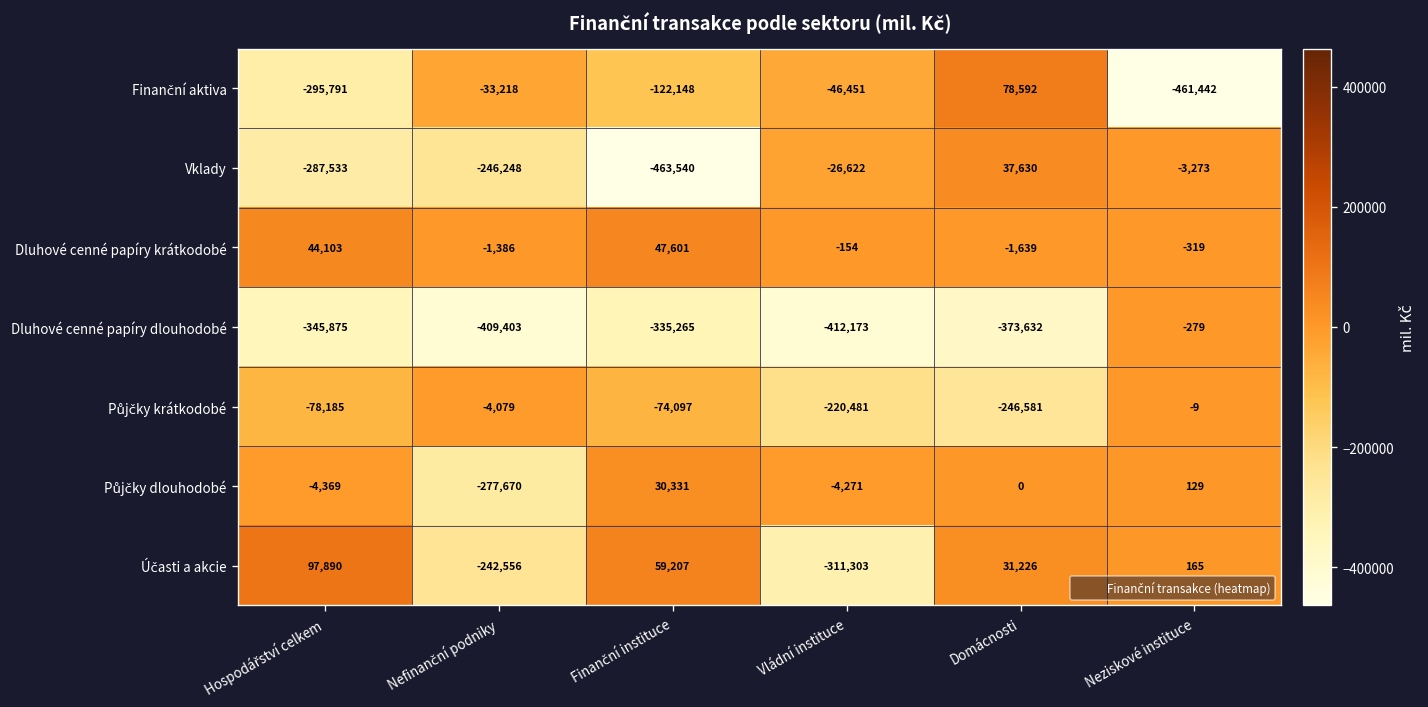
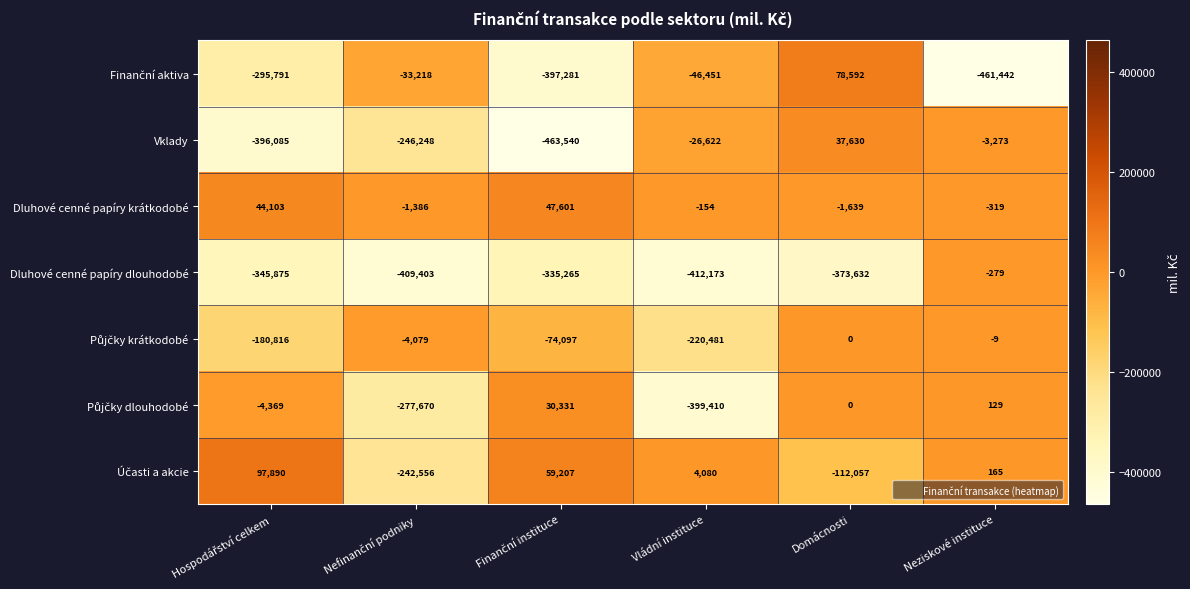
  {
    "Finanční aktiva": {
      "Hospodářství celkem": "-295,791",
      "Nefinanční podniky": "-33,218",
-     "Finanční instituce": "-122,148",
+     "Finanční instituce": "-397,281",
      "Vládní instituce": "-46,451",
      "Domácnosti": "78,592",
      "Neziskové instituce": "-461,442"
    },
    "Vklady": {
-     "Hospodářství celkem": "-287,533",
+     "Hospodářství celkem": "-396,085",
      "Nefinanční podniky": "-246,248",
      "Finanční instituce": "-463,540",
      "Vládní instituce": "-26,622",
      "Domácnosti": "37,630",
      "Neziskové instituce": "-3,273"
    },
    "Dluhové cenné papíry krátkodobé": {
      "Hospodářství celkem": "44,103",
      "Nefinanční podniky": "-1,386",
      "Finanční instituce": "47,601",
      "Vládní instituce": "-154",
      "Domácnosti": "-1,639",
      "Neziskové instituce": "-319"
    },
    "Dluhové cenné papíry dlouhodobé": {
      "Hospodářství celkem": "-345,875",
      "Nefinanční podniky": "-409,403",
      "Finanční instituce": "-335,265",
      "Vládní instituce": "-412,173",
      "Domácnosti": "-373,632",
      "Neziskové instituce": "-279"
    },
    "Půjčky krátkodobé": {
-     "Hospodářství celkem": "-78,185",
+     "Hospodářství celkem": "-180,816",
      "Nefinanční podniky": "-4,079",
      "Finanční instituce": "-74,097",
      "Vládní instituce": "-220,481",
-     "Domácnosti": "-246,581",
+     "Domácnosti": "0",
      "Neziskové instituce": "-9"
    },
    "Půjčky dlouhodobé": {
      "Hospodářství celkem": "-4,369",
      "Nefinanční podniky": "-277,670",
      "Finanční instituce": "30,331",
-     "Vládní instituce": "-4,271",
+     "Vládní instituce": "-399,410",
      "Domácnosti": "0",
      "Neziskové instituce": "129"
    },
    "Účasti a akcie": {
      "Hospodářství celkem": "97,890",
      "Nefinanční podniky": "-242,556",
      "Finanční instituce": "59,207",
-     "Vládní instituce": "-311,303",
-     "Domácnosti": "31,226",
+     "Vládní instituce": "4,080",
+     "Domácnosti": "-112,057",
      "Neziskové instituce": "165"
    }
  }
